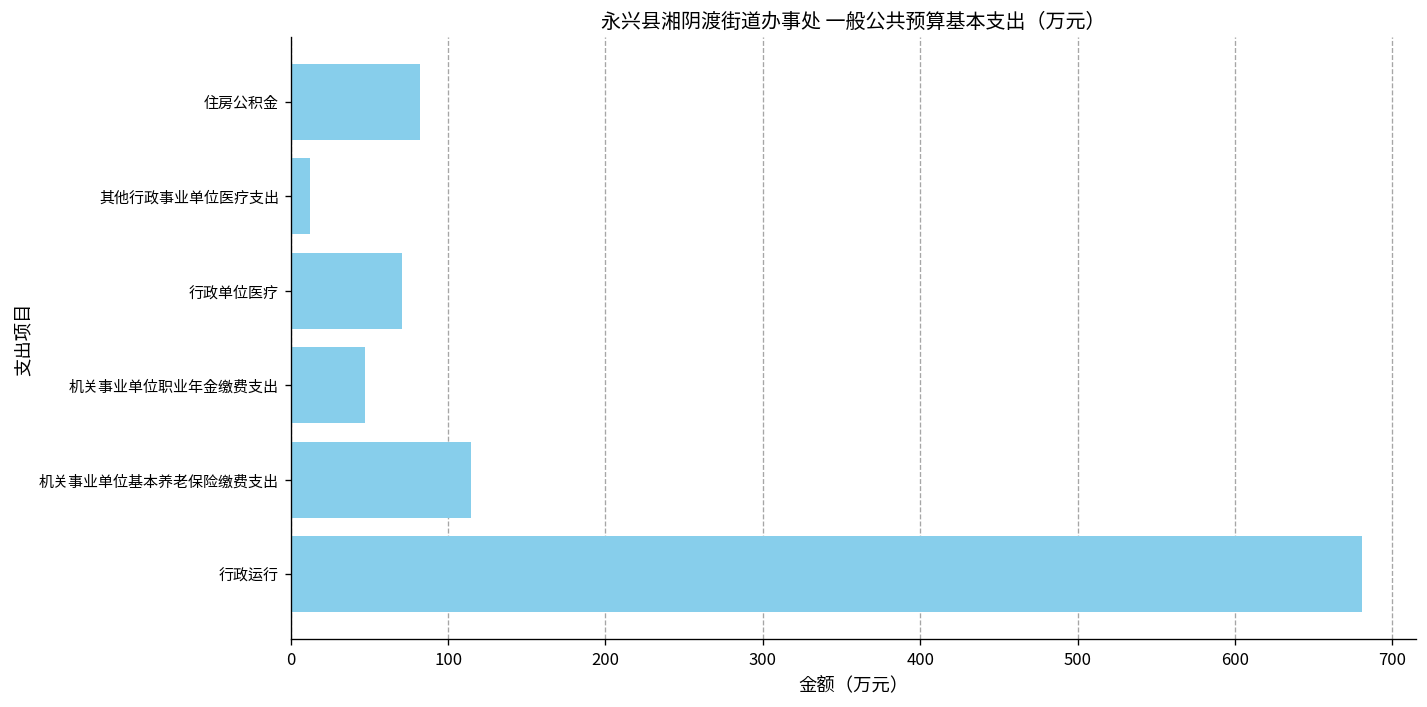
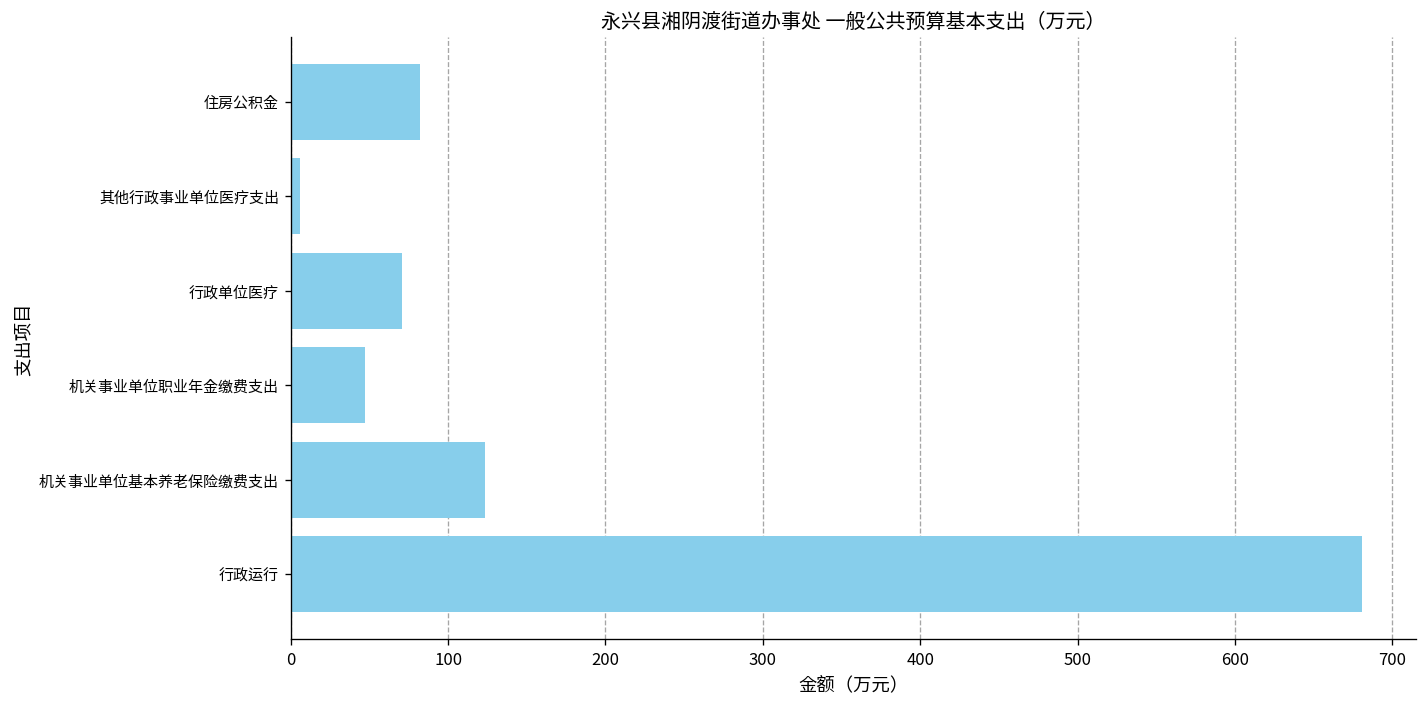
  {
    "住房公积金": 82,
-   "其他行政事业单位医疗支出": 12,
+   "其他行政事业单位医疗支出": 6,
    "行政单位医疗": 71,
    "机关事业单位职业年金缴费支出": 47,
-   "机关事业单位基本养老保险缴费支出": 115,
+   "机关事业单位基本养老保险缴费支出": 123,
    "行政运行": 681
  }
